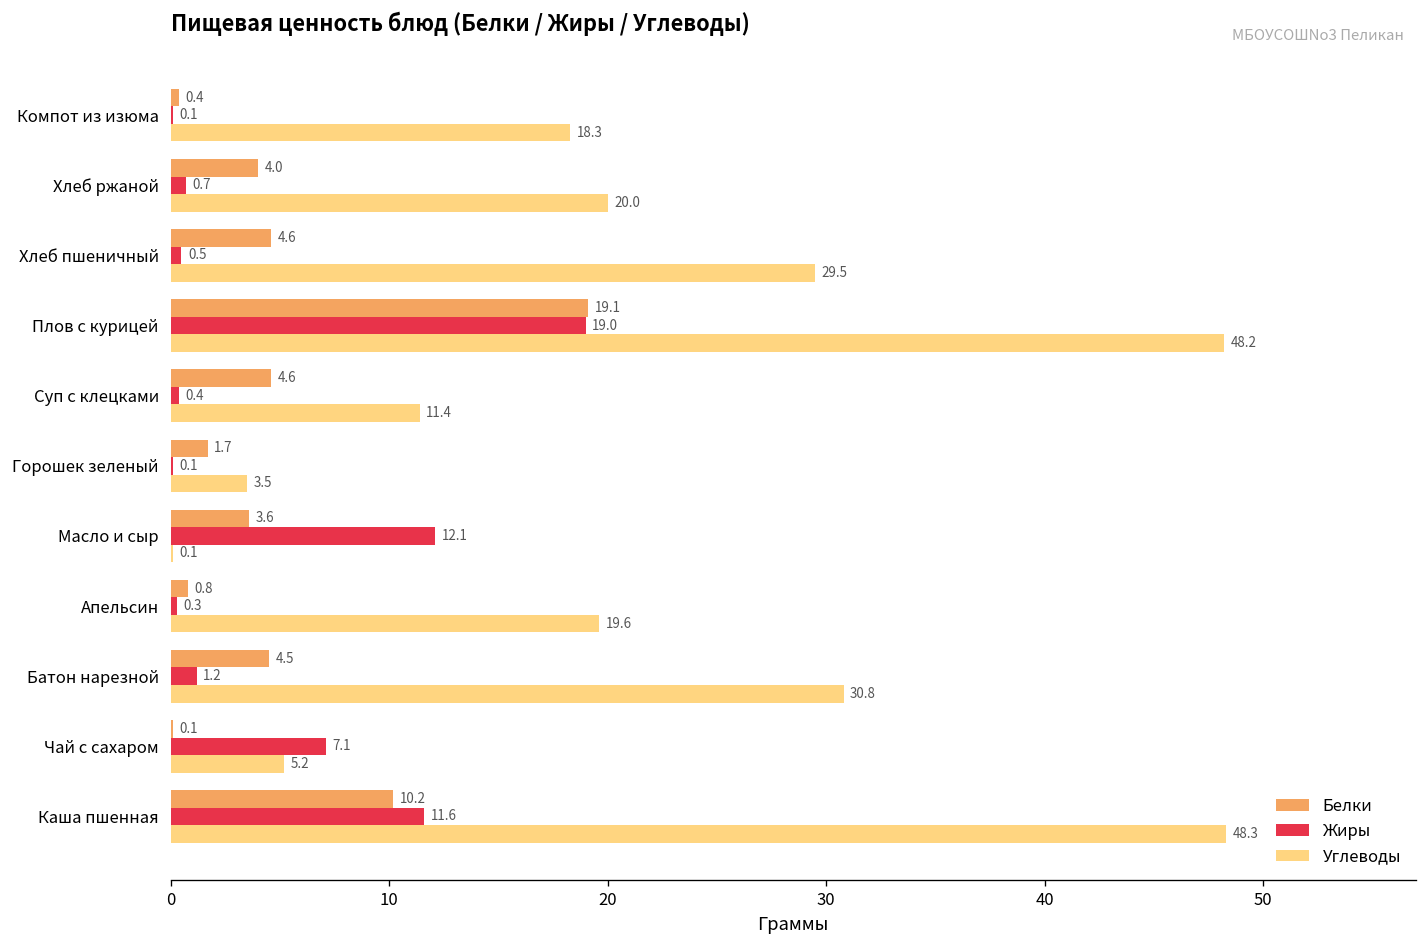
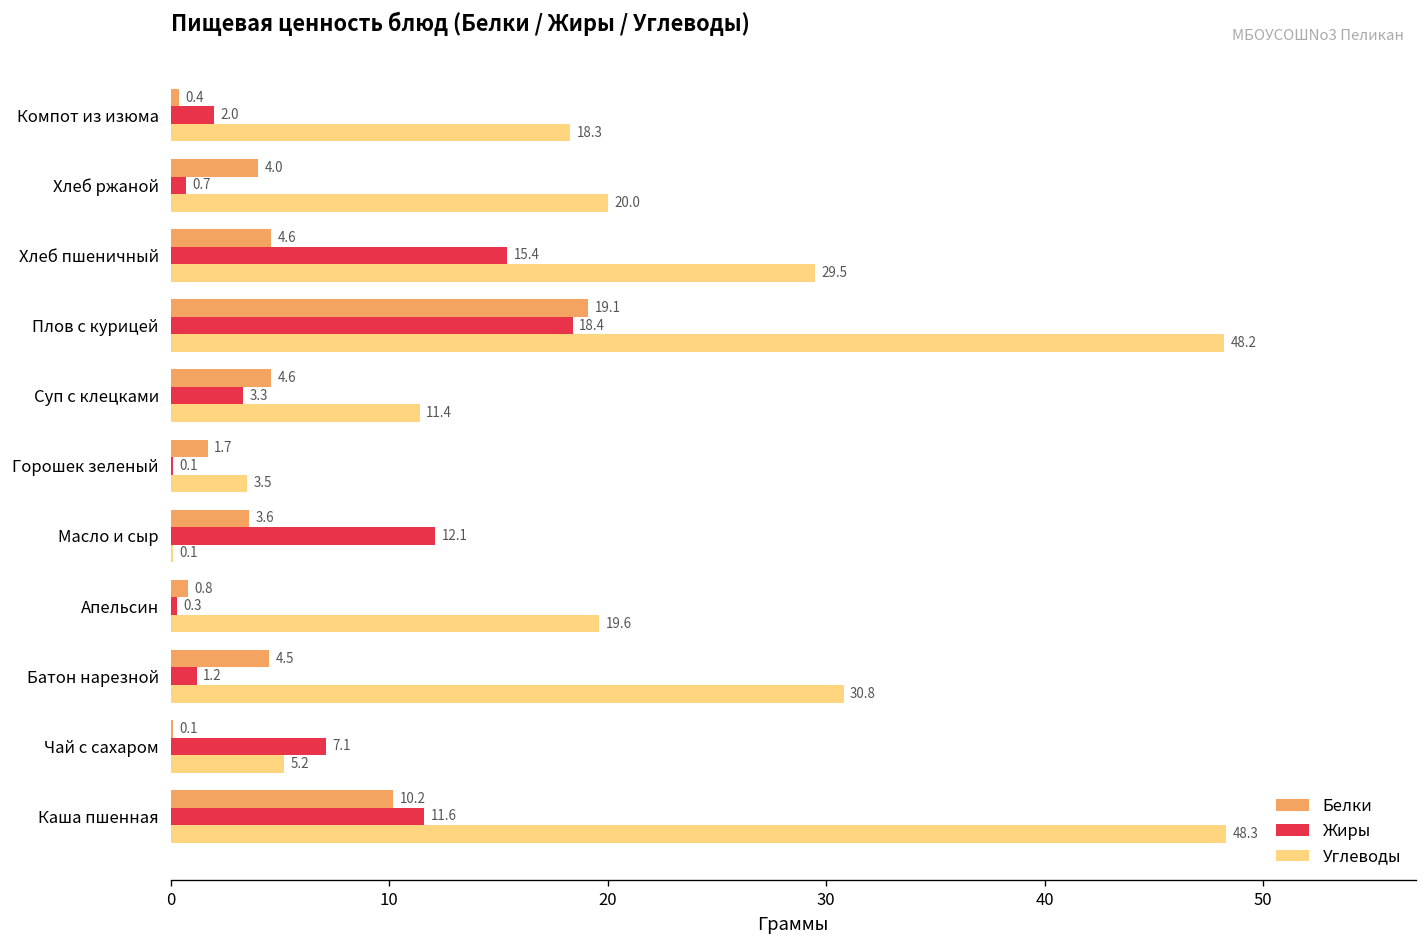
  {
    "Жиры": {
-     "Компот из изюма": 0.1,
+     "Компот из изюма": 2.0,
      "Хлеб ржаной": 0.7,
-     "Хлеб пшеничный": 0.5,
-     "Плов с курицей": 19.0,
-     "Суп с клецками": 0.4,
+     "Хлеб пшеничный": 15.4,
+     "Плов с курицей": 18.4,
+     "Суп с клецками": 3.3,
      "Горошек зеленый": 0.1,
      "Масло и сыр": 12.1,
      "Апельсин": 0.3,
      "Батон нарезной": 1.2,
      "Чай с сахаром": 7.1,
      "Каша пшенная": 11.6
    }
  }
